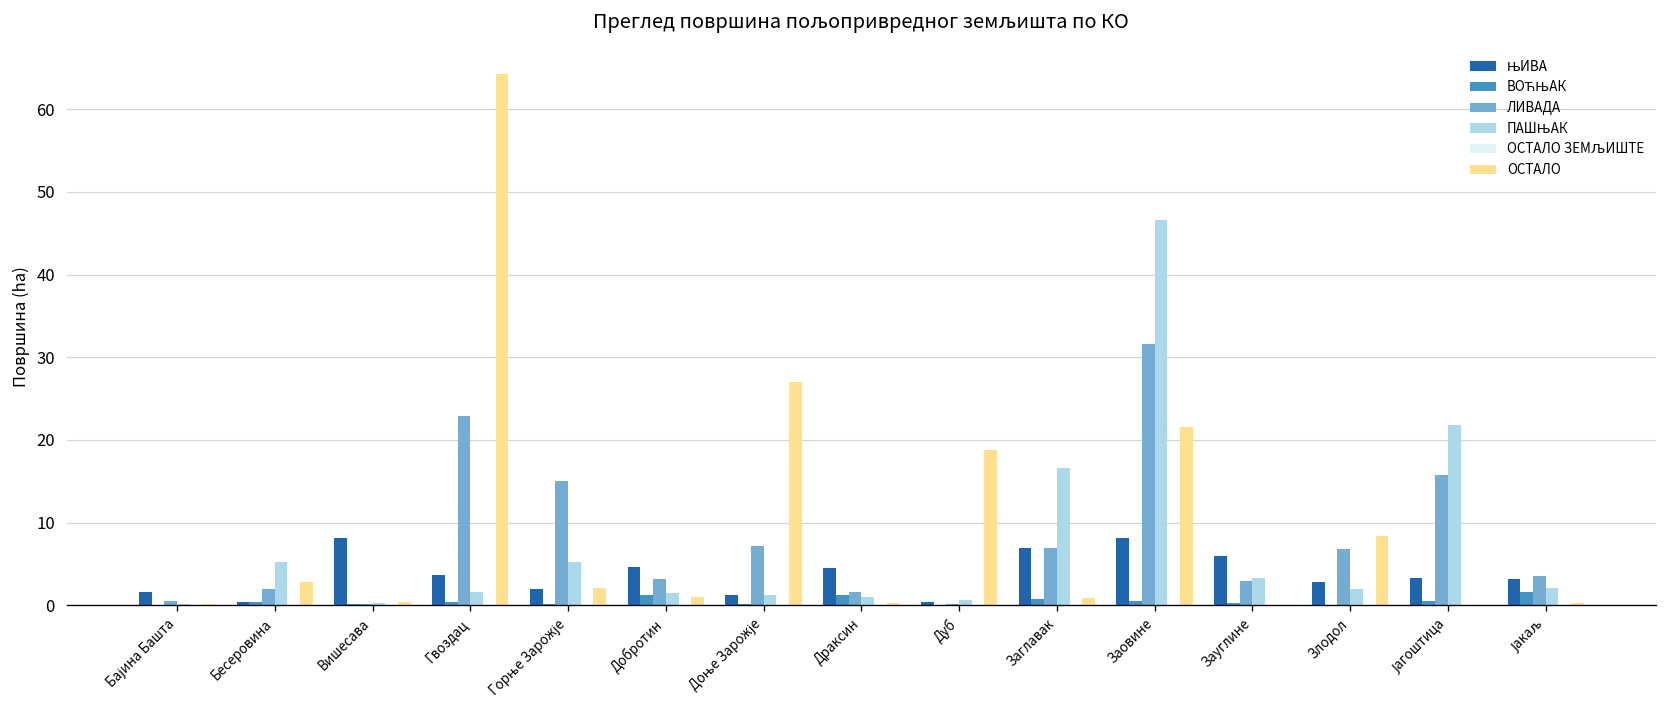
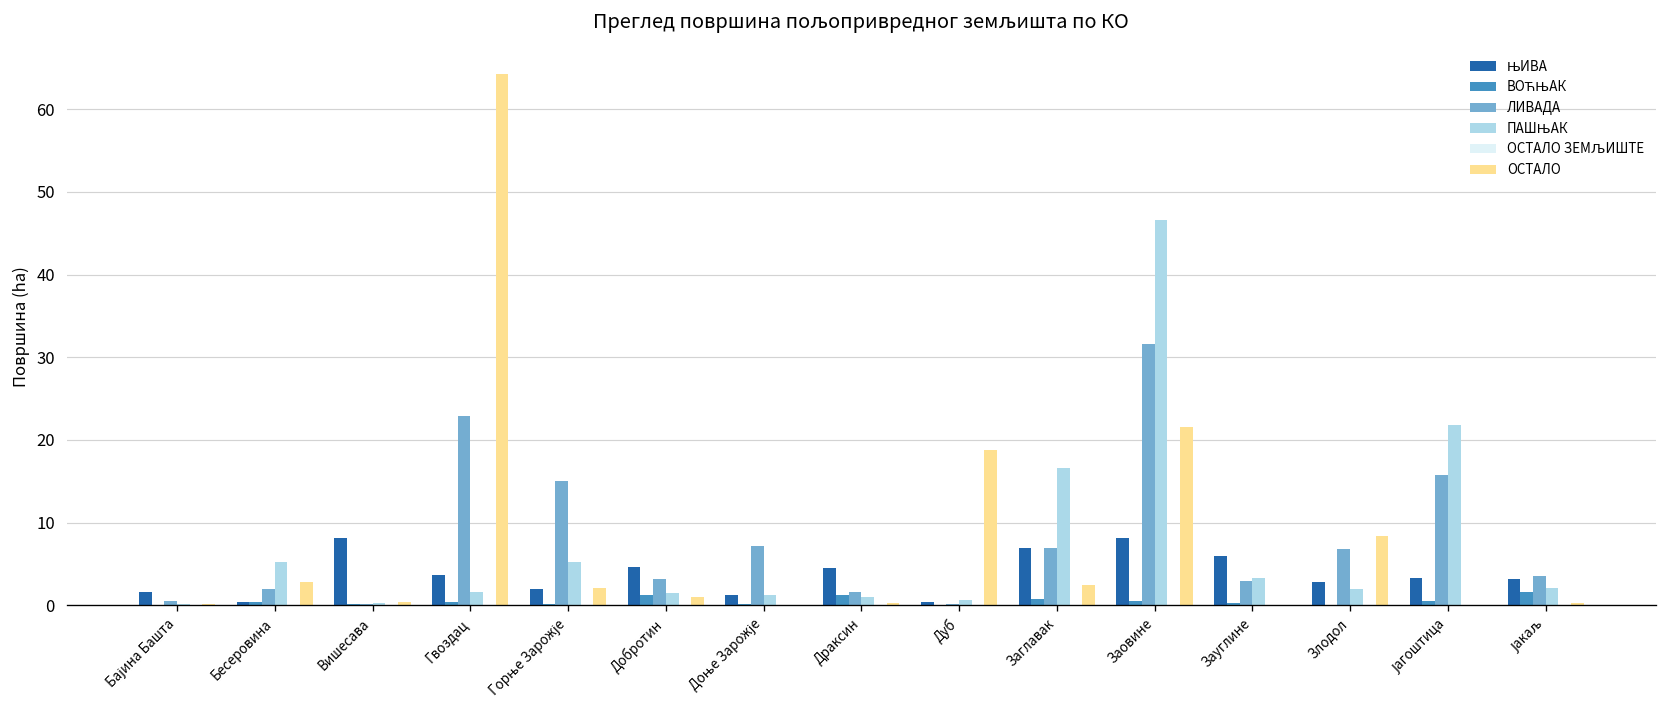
  {
    "ЊИВА": {
      "Бајина Башта": 2,
      "Бесеровина": 0,
      "Вишесава": 8,
      "Гвоздац": 4,
      "Горње Зарожје": 2,
      "Добротин": 5,
      "Доње Зарожје": 1,
      "Драксин": 5,
      "Заглавак": 7,
      "Заовине": 8,
      "Зауглине": 6,
      "Злодол": 3,
      "Јагоштица": 3,
      "Јакаљ": 3
    },
    "ПАШЊАК": {
      "Бесеровина": 5,
      "Гвоздац": 2,
      "Горње Зарожје": 5,
      "Добротин": 2,
      "Доње Зарожје": 1,
      "Драксин": 1,
      "Дуб": 1,
      "Заглавак": 17,
      "Заовине": 47,
      "Зауглине": 3,
      "Злодол": 2,
      "Јагоштица": 22,
      "Јакаљ": 2
    },
    "ОСТАЛО ЗЕМЉИШТЕ": {
      "Бајина Башта": 0,
      "Бесеровина": 0,
      "Вишесава": 0,
      "Гвоздац": 0,
      "Горње Зарожје": 0,
      "Добротин": 0,
      "Доње Зарожје": 0,
      "Драксин": 0,
      "Дуб": 0,
      "Заглавак": 0,
      "Заовине": 0,
      "Зауглине": 0,
      "Злодол": 0,
      "Јагоштица": 0,
      "Јакаљ": 0
    },
    "ОСТАЛО": {
      "Бесеровина": 3,
      "Вишесава": 0,
      "Гвоздац": 64,
      "Горње Зарожје": 2,
      "Добротин": 1,
-     "Доње Зарожје": 27,
+     "Доње Зарожје": 0,
      "Дуб": 19,
-     "Заглавак": 1,
+     "Заглавак": 2,
      "Заовине": 22,
      "Злодол": 8
    }
  }
